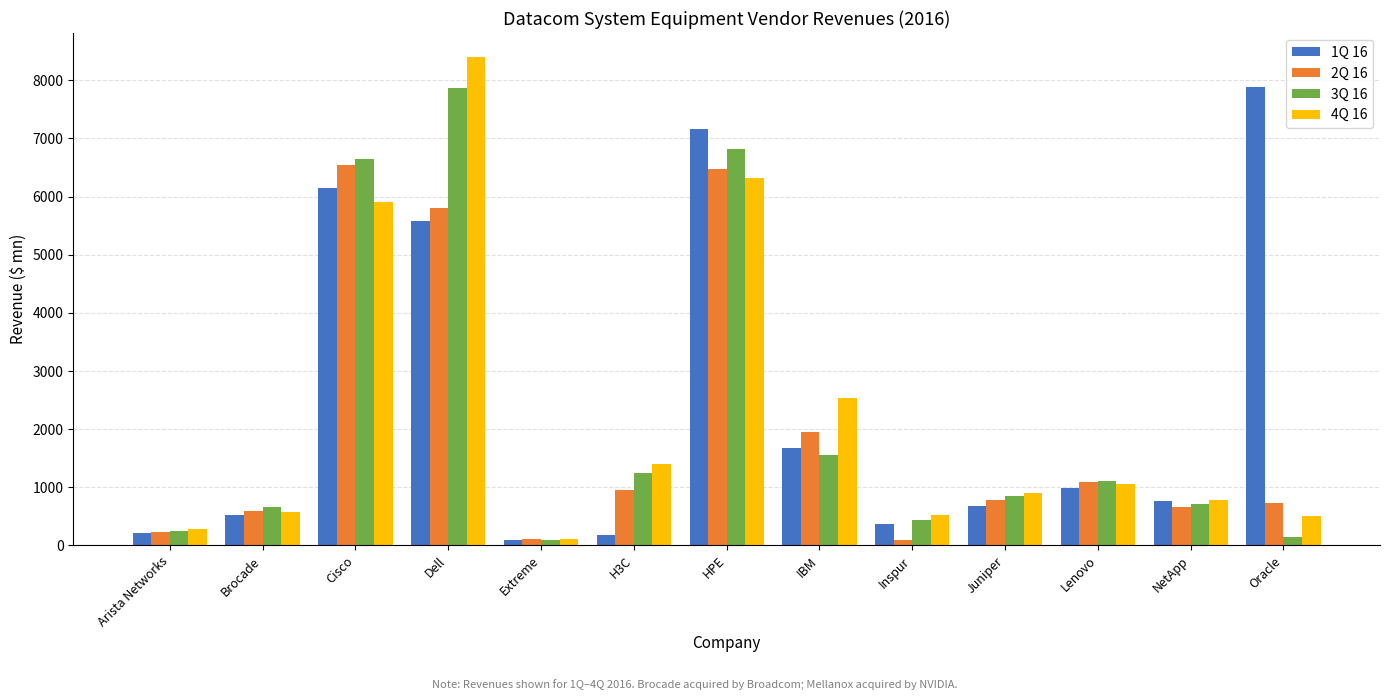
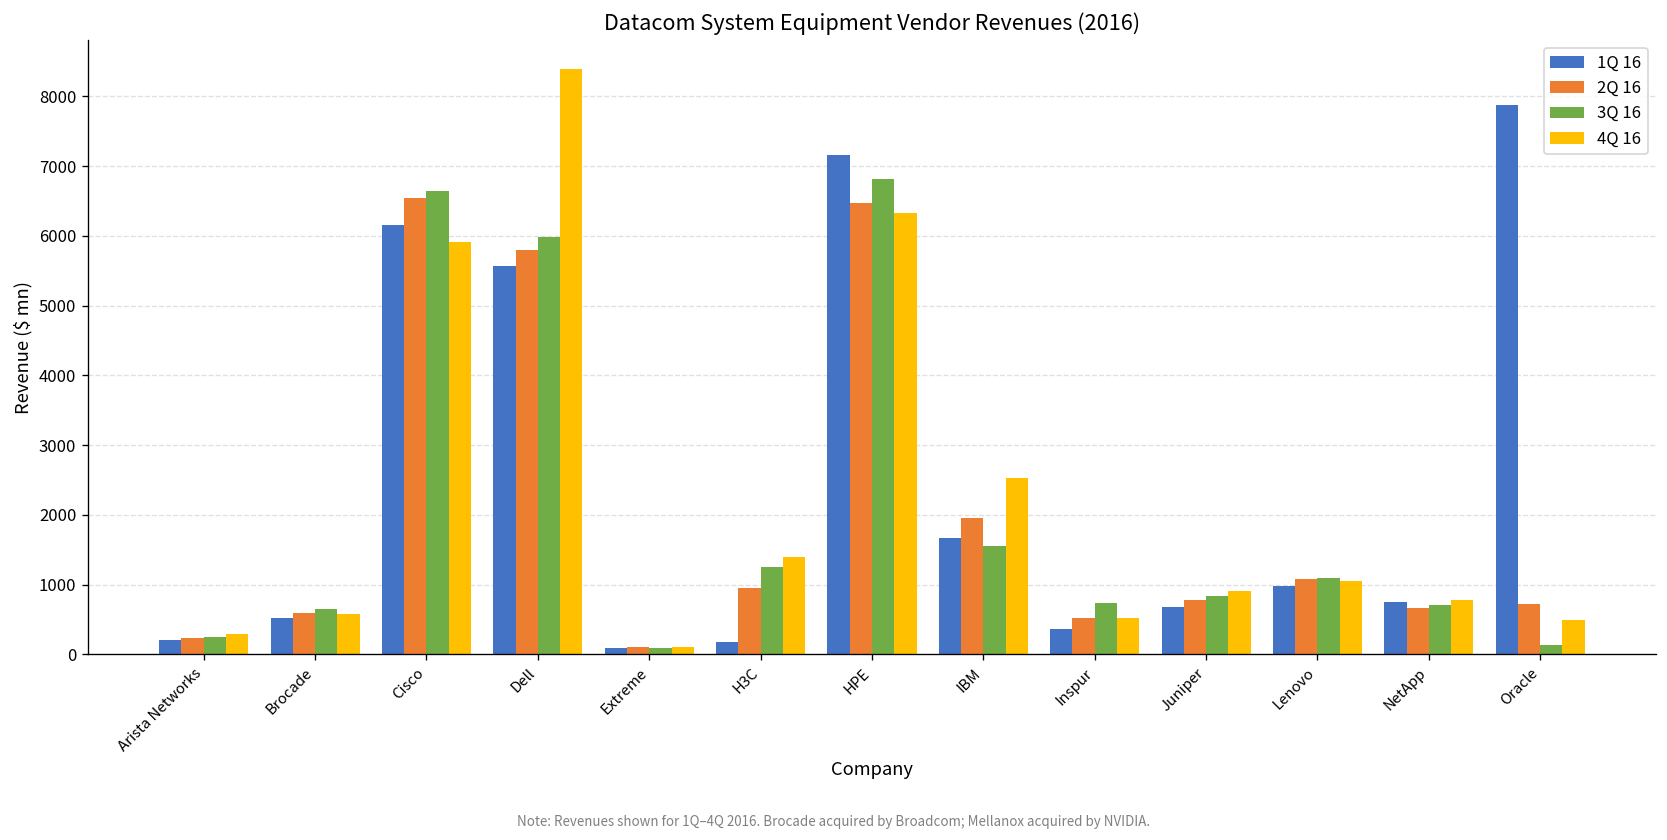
  {
    "1Q 16": {
      "Arista Networks": 200,
      "Brocade": 500,
      "Cisco": 6200,
      "Dell": 5600,
      "Extreme": 100,
      "H3C": 200,
      "HPE": 7200,
      "IBM": 1700,
      "Inspur": 400,
      "Juniper": 700,
      "Lenovo": 1000,
      "NetApp": 800,
      "Oracle": 7900
    },
    "2Q 16": {
      "Arista Networks": 200,
      "Brocade": 600,
      "Cisco": 6500,
      "Dell": 5800,
      "Extreme": 100,
      "H3C": 900,
      "HPE": 6500,
      "IBM": 2000,
-     "Inspur": 100,
+     "Inspur": 500,
      "Juniper": 800,
      "Lenovo": 1100,
      "NetApp": 700,
      "Oracle": 700
    },
    "3Q 16": {
      "Arista Networks": 300,
      "Brocade": 700,
      "Cisco": 6600,
-     "Dell": 7900,
+     "Dell": 6000,
      "Extreme": 100,
      "H3C": 1200,
      "HPE": 6800,
      "IBM": 1600,
-     "Inspur": 400,
+     "Inspur": 700,
      "Juniper": 800,
      "Lenovo": 1100,
      "NetApp": 700,
      "Oracle": 100
    },
    "4Q 16": {
      "Arista Networks": 300,
      "Brocade": 600,
      "Cisco": 5900,
      "Dell": 8400,
      "Extreme": 100,
      "H3C": 1400,
      "HPE": 6300,
      "IBM": 2500,
      "Inspur": 500,
      "Juniper": 900,
      "Lenovo": 1100,
      "NetApp": 800,
      "Oracle": 500
    }
  }
